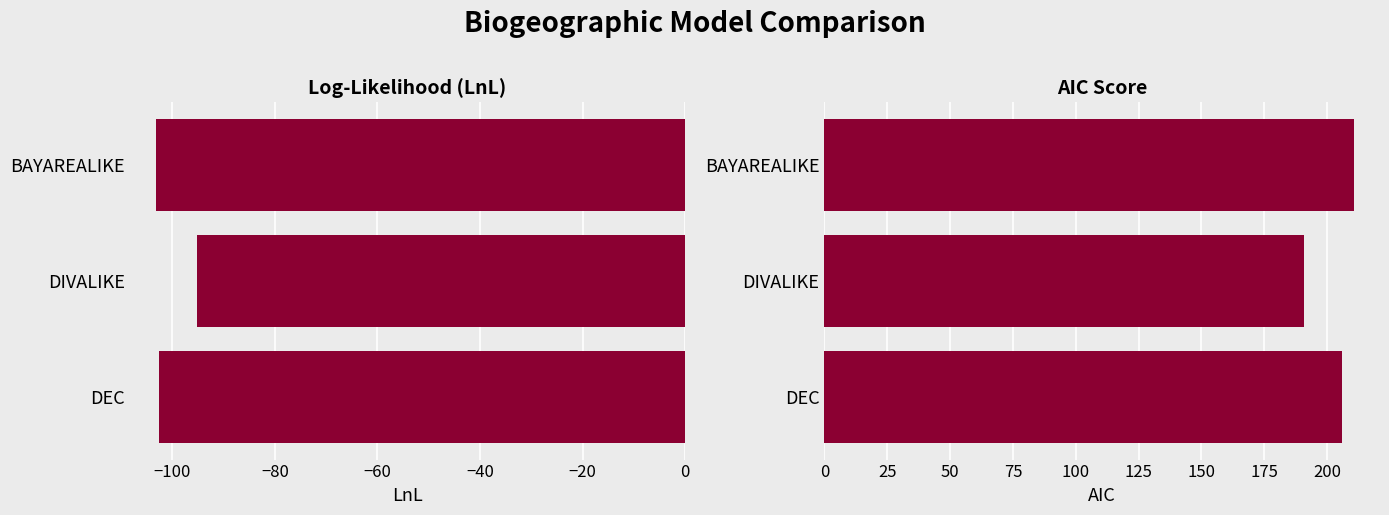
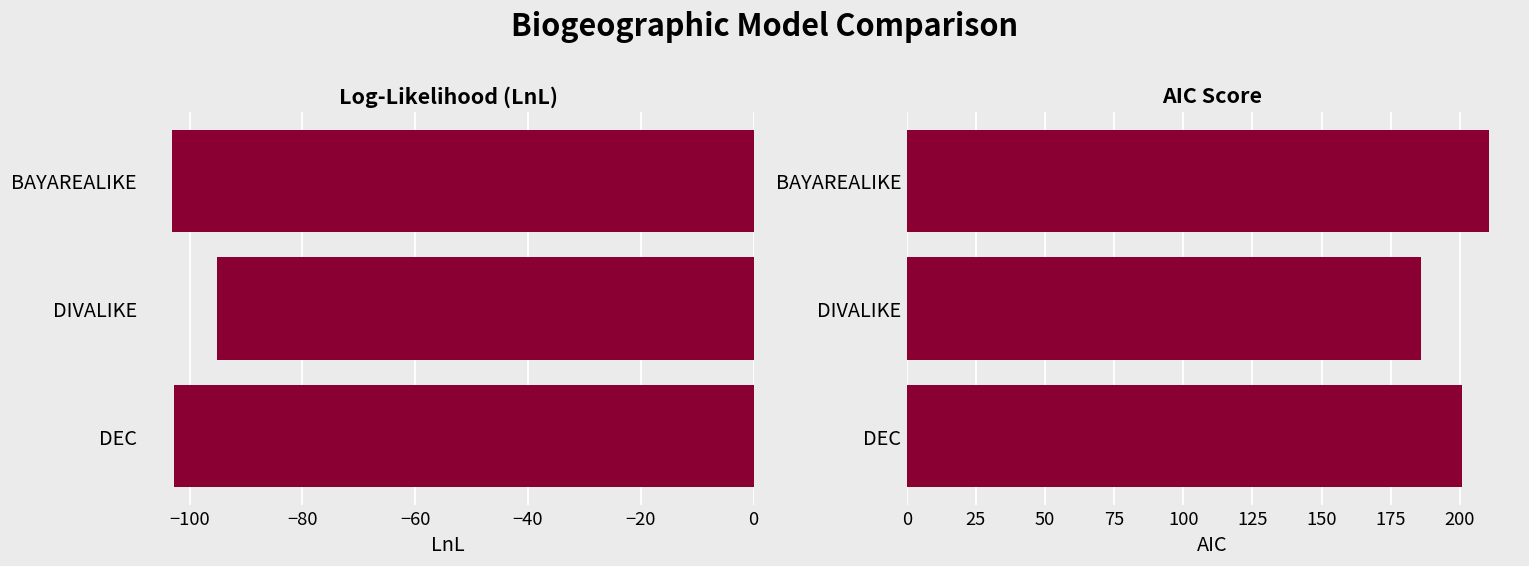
  {
    "Log-Likelihood (LnL)": {
      "BAYAREALIKE": -103,
      "DIVALIKE": -95,
      "DEC": -103
    },
    "AIC Score": {
      "BAYAREALIKE": 211,
-     "DIVALIKE": 191,
-     "DEC": 206
+     "DIVALIKE": 186,
+     "DEC": 201
    }
  }
